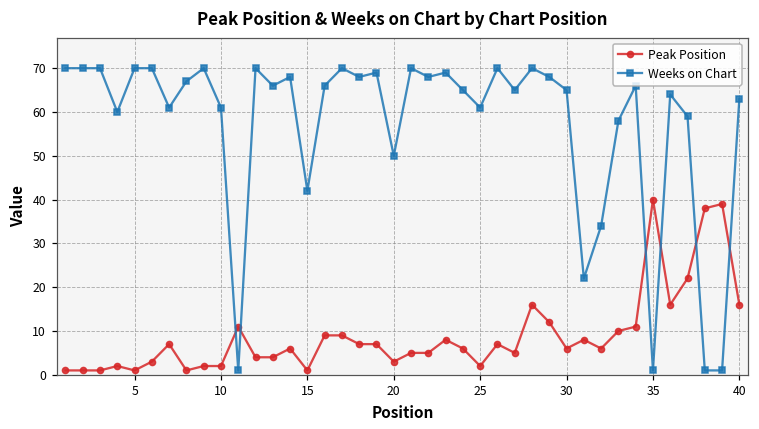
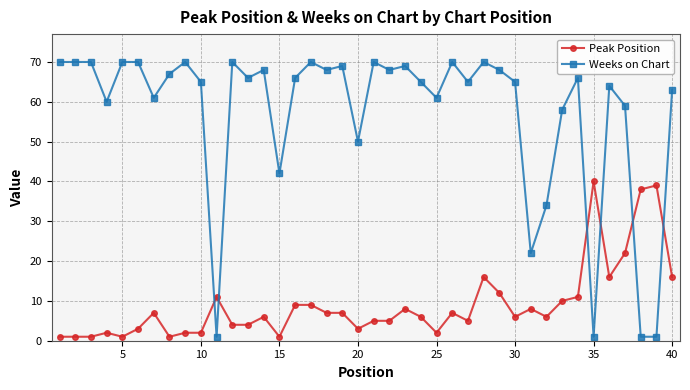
  {
    "Peak Position": {
      "5": 1,
      "10": 2,
      "15": 1,
      "20": 3,
      "25": 2,
      "30": 6,
      "35": 40,
      "40": 16
    },
    "Weeks on Chart": {
      "5": 70,
-     "10": 61,
+     "10": 65,
      "15": 42,
      "20": 50,
      "25": 61,
      "30": 65,
      "35": 1,
      "40": 63
    }
  }
